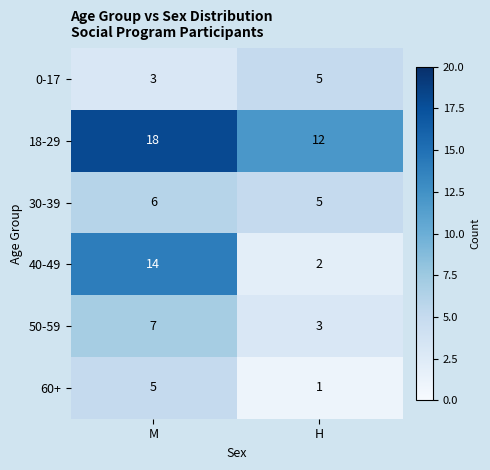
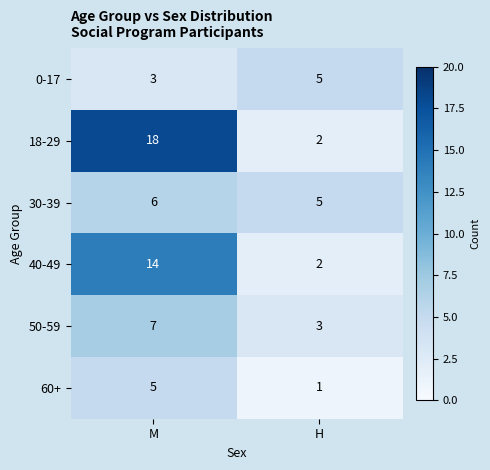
  {
    "0-17": {
      "M": 3,
      "H": 5
    },
    "18-29": {
      "M": 18,
-     "H": 12
+     "H": 2
    },
    "30-39": {
      "M": 6,
      "H": 5
    },
    "40-49": {
      "M": 14,
      "H": 2
    },
    "50-59": {
      "M": 7,
      "H": 3
    },
    "60+": {
      "M": 5,
      "H": 1
    }
  }
